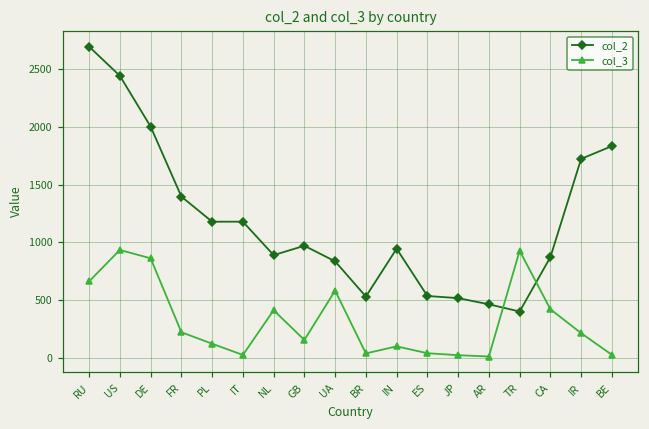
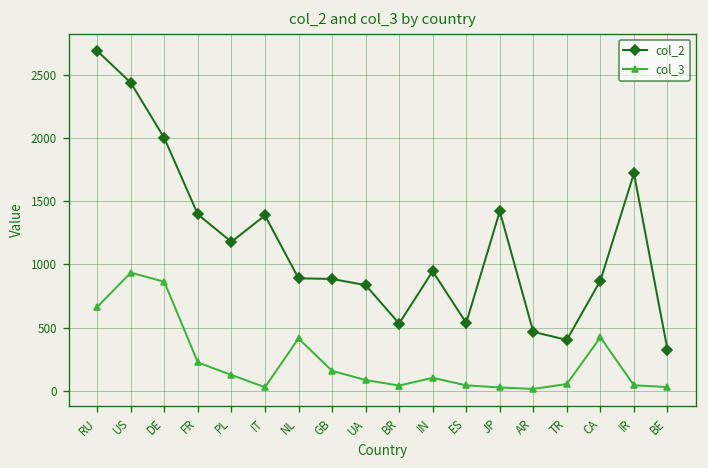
  {
    "col_2": {
      "RU": 2690,
      "US": 2440,
      "DE": 2000,
      "FR": 1400,
      "PL": 1180,
-     "IT": 1180,
+     "IT": 1390,
      "NL": 890,
-     "GB": 970,
+     "GB": 880,
      "UA": 840,
      "BR": 530,
      "IN": 950,
      "ES": 540,
-     "JP": 520,
+     "JP": 1420,
      "AR": 470,
      "TR": 400,
      "CA": 870,
      "IR": 1720,
-     "BE": 1830
+     "BE": 320
    },
    "col_3": {
      "RU": 660,
      "US": 930,
      "DE": 860,
      "FR": 220,
      "PL": 120,
      "IT": 30,
      "NL": 410,
      "GB": 160,
-     "UA": 580,
+     "UA": 80,
      "BR": 40,
      "IN": 100,
      "ES": 40,
      "JP": 30,
      "AR": 10,
-     "TR": 930,
+     "TR": 50,
      "CA": 420,
-     "IR": 220,
+     "IR": 40,
      "BE": 30
    }
  }
